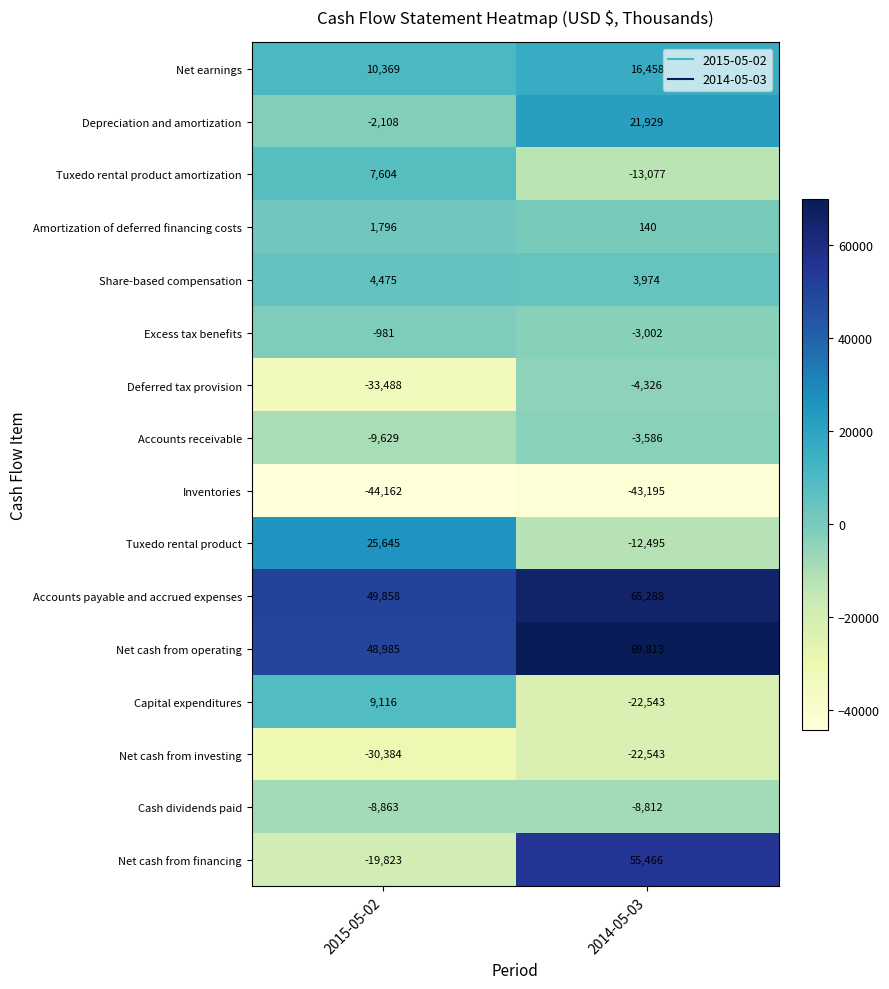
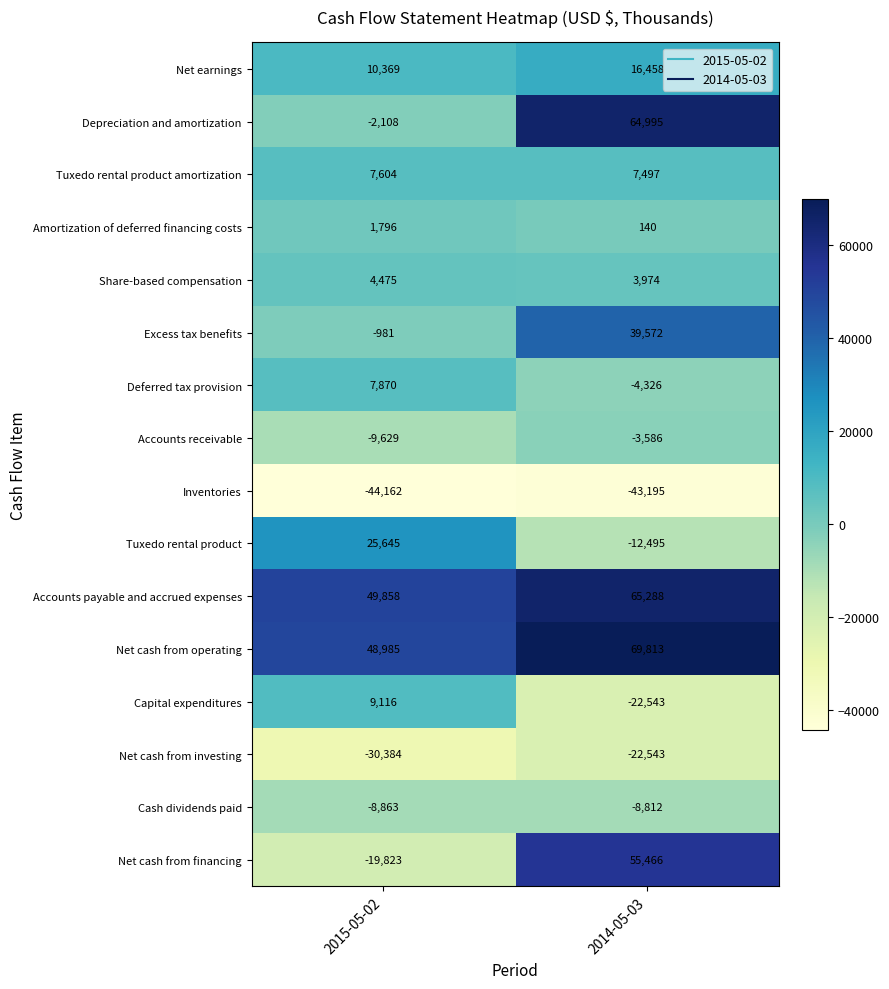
  {
    "Net earnings": {
      "2015-05-02": "10,369"
    },
    "Depreciation and amortization": {
      "2015-05-02": "-2,108",
-     "2014-05-03": "21,929"
+     "2014-05-03": "64,995"
    },
    "Tuxedo rental product amortization": {
      "2015-05-02": "7,604",
-     "2014-05-03": "-13,077"
+     "2014-05-03": "7,497"
    },
    "Amortization of deferred financing costs": {
      "2015-05-02": "1,796",
      "2014-05-03": "140"
    },
    "Share-based compensation": {
      "2015-05-02": "4,475",
      "2014-05-03": "3,974"
    },
    "Excess tax benefits": {
      "2015-05-02": "-981",
-     "2014-05-03": "-3,002"
+     "2014-05-03": "39,572"
    },
    "Deferred tax provision": {
-     "2015-05-02": "-33,488",
+     "2015-05-02": "7,870",
      "2014-05-03": "-4,326"
    },
    "Accounts receivable": {
      "2015-05-02": "-9,629",
      "2014-05-03": "-3,586"
    },
    "Inventories": {
      "2015-05-02": "-44,162",
      "2014-05-03": "-43,195"
    },
    "Tuxedo rental product": {
      "2015-05-02": "25,645",
      "2014-05-03": "-12,495"
    },
    "Accounts payable and accrued expenses": {
      "2015-05-02": "49,858",
      "2014-05-03": "65,288"
    },
    "Net cash from operating": {
      "2015-05-02": "48,985",
      "2014-05-03": "69,813"
    },
    "Capital expenditures": {
      "2015-05-02": "9,116",
      "2014-05-03": "-22,543"
    },
    "Net cash from investing": {
      "2015-05-02": "-30,384",
      "2014-05-03": "-22,543"
    },
    "Cash dividends paid": {
      "2015-05-02": "-8,863",
      "2014-05-03": "-8,812"
    },
    "Net cash from financing": {
      "2015-05-02": "-19,823",
      "2014-05-03": "55,466"
    }
  }
